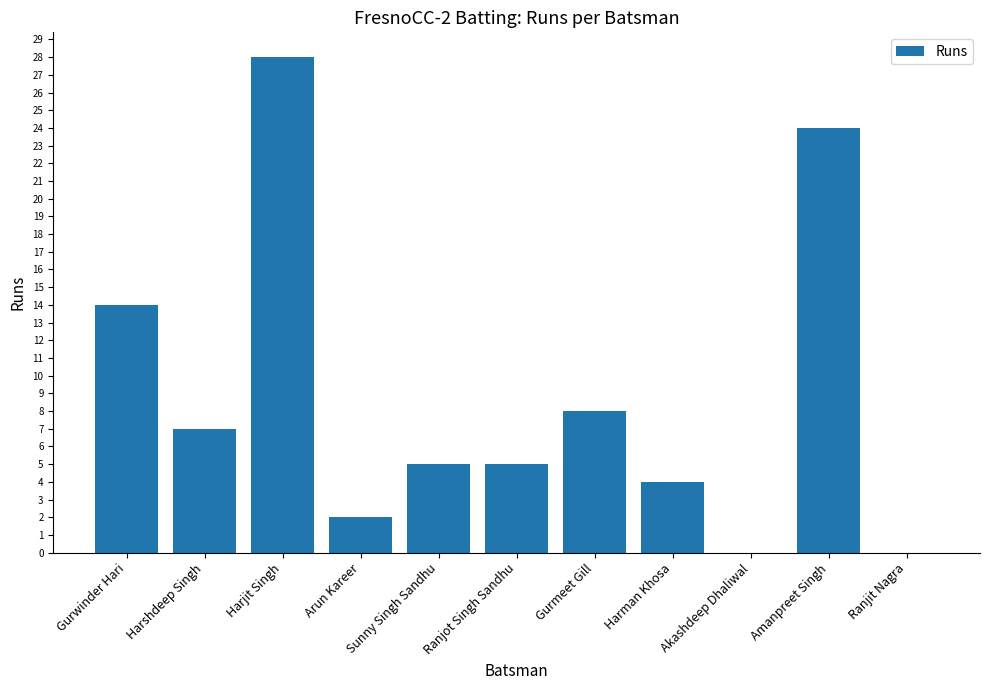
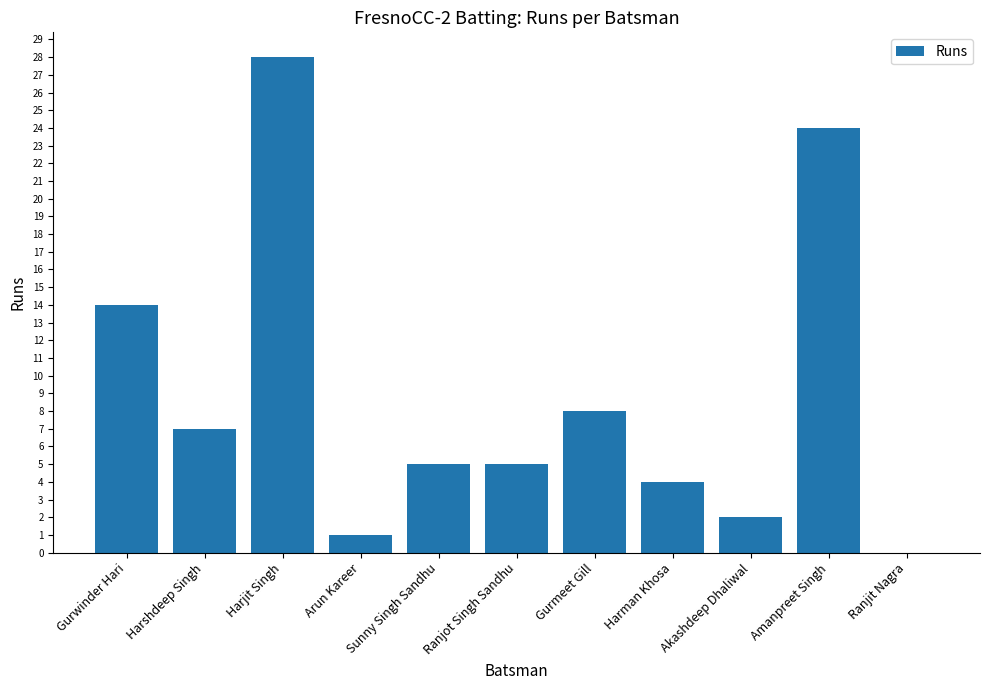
  {
    "Gurwinder Hari": 14,
    "Harshdeep Singh": 7,
    "Harjit Singh": 28,
-   "Arun Kareer": 2,
+   "Arun Kareer": 1,
    "Sunny Singh Sandhu": 5,
    "Ranjot Singh Sandhu": 5,
    "Gurmeet Gill": 8,
    "Harman Khosa": 4,
-   "Akashdeep Dhaliwal": 0,
+   "Akashdeep Dhaliwal": 2,
    "Amanpreet Singh": 24,
    "Ranjit Nagra": 0
  }
